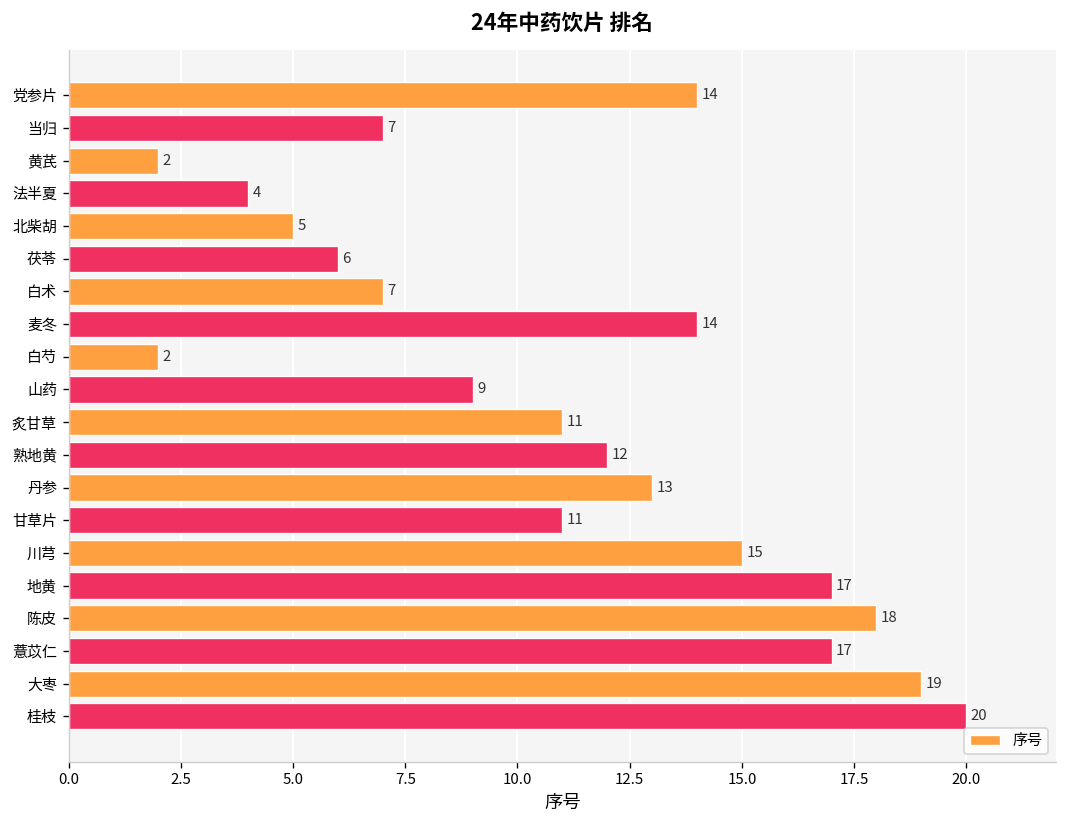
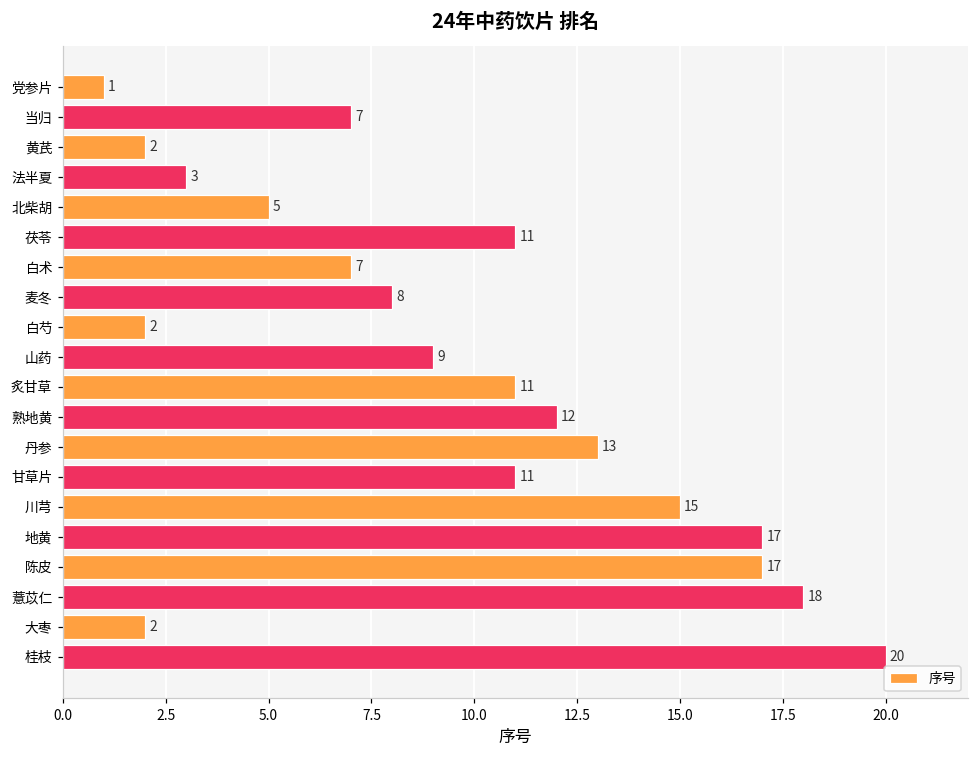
  {
-   "党参片": 14,
+   "党参片": 1,
    "当归": 7,
    "黄芪": 2,
-   "法半夏": 4,
+   "法半夏": 3,
    "北柴胡": 5,
-   "茯苓": 6,
+   "茯苓": 11,
    "白术": 7,
-   "麦冬": 14,
+   "麦冬": 8,
    "白芍": 2,
    "山药": 9,
    "炙甘草": 11,
    "熟地黄": 12,
    "丹参": 13,
    "甘草片": 11,
    "川芎": 15,
    "地黄": 17,
-   "陈皮": 18,
-   "薏苡仁": 17,
-   "大枣": 19,
+   "陈皮": 17,
+   "薏苡仁": 18,
+   "大枣": 2,
    "桂枝": 20
  }
